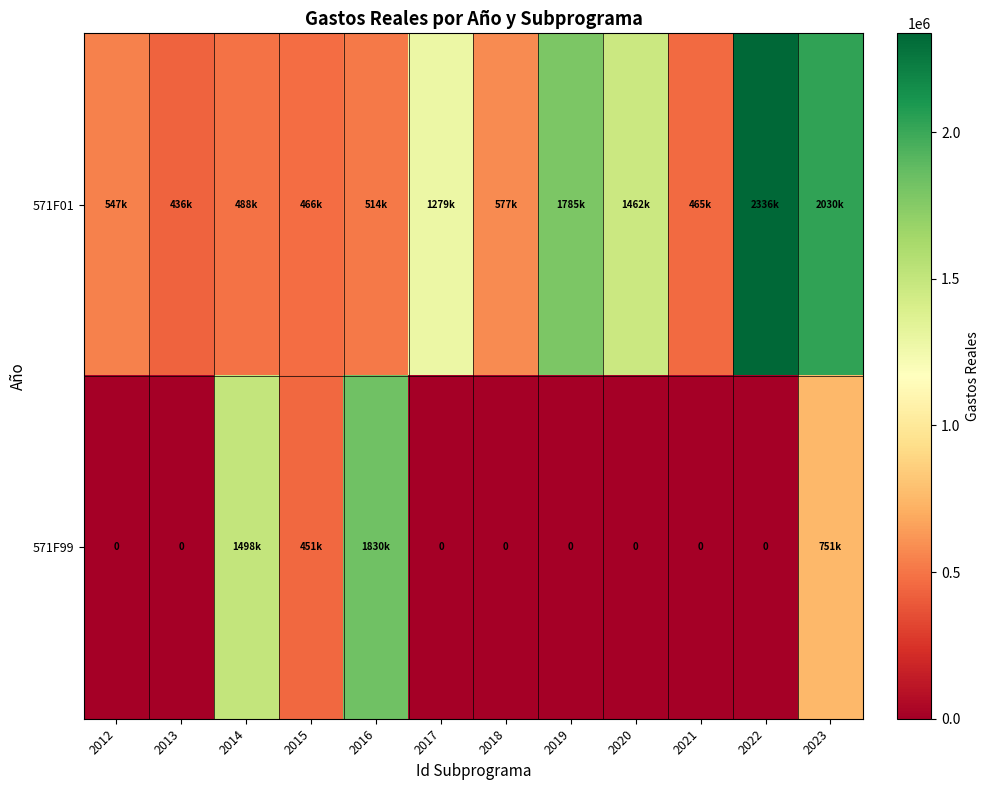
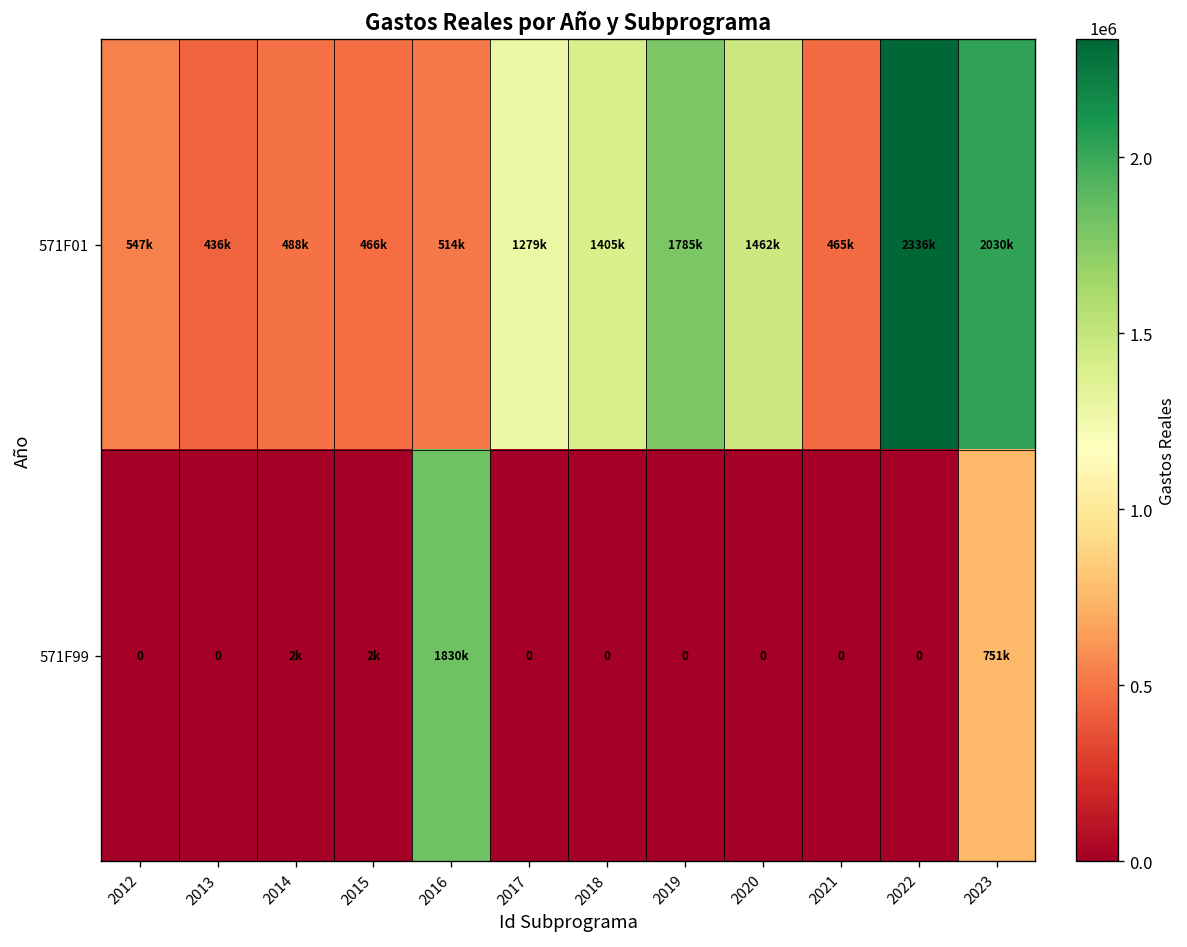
  {
    "571F01": {
      "2012": "547k",
      "2013": "436k",
      "2014": "488k",
      "2015": "466k",
      "2016": "514k",
      "2017": "1279k",
-     "2018": "577k",
+     "2018": "1405k",
      "2019": "1785k",
      "2020": "1462k",
      "2021": "465k",
      "2022": "2336k",
      "2023": "2030k"
    },
    "571F99": {
      "2012": "0",
      "2013": "0",
-     "2014": "1498k",
-     "2015": "451k",
+     "2014": "2k",
+     "2015": "2k",
      "2016": "1830k",
      "2017": "0",
      "2018": "0",
      "2019": "0",
      "2020": "0",
      "2021": "0",
      "2022": "0",
      "2023": "751k"
    }
  }
